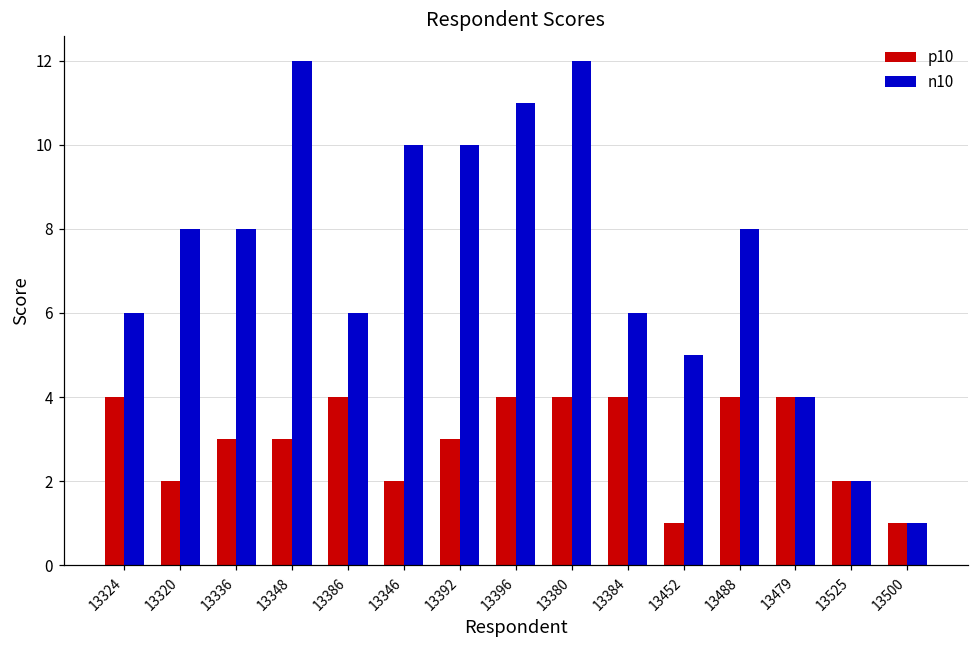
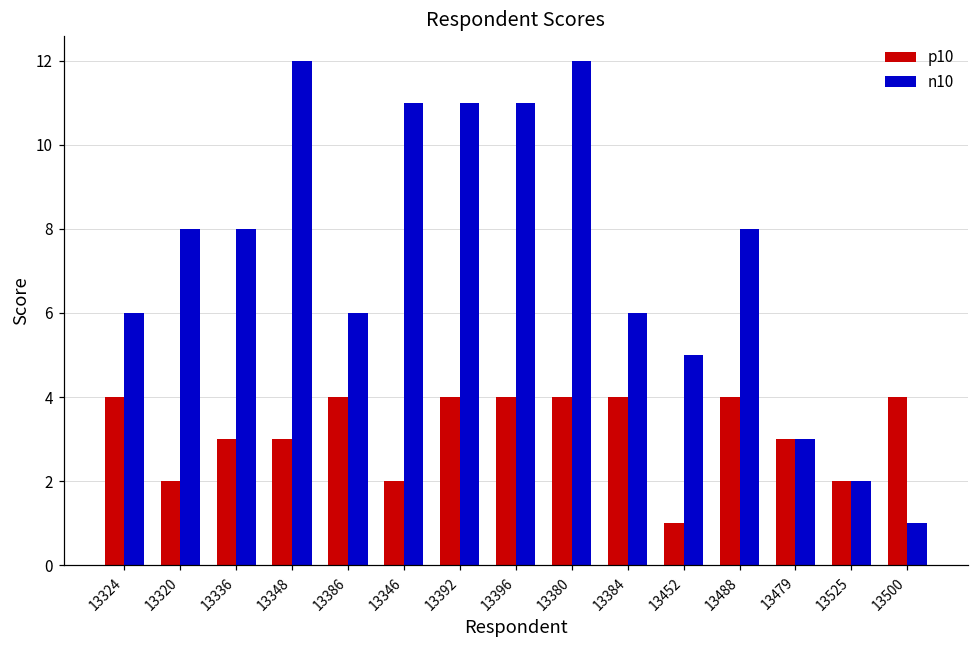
  {
    "p10": {
      "13324": 4,
      "13320": 2,
      "13336": 3,
      "13348": 3,
      "13386": 4,
      "13346": 2,
-     "13392": 3,
+     "13392": 4,
      "13396": 4,
      "13380": 4,
      "13384": 4,
      "13452": 1,
      "13488": 4,
-     "13479": 4,
+     "13479": 3,
      "13525": 2,
-     "13500": 1
+     "13500": 4
    },
    "n10": {
      "13324": 6,
      "13320": 8,
      "13336": 8,
      "13348": 12,
      "13386": 6,
-     "13346": 10,
-     "13392": 10,
+     "13346": 11,
+     "13392": 11,
      "13396": 11,
      "13380": 12,
      "13384": 6,
      "13452": 5,
      "13488": 8,
-     "13479": 4,
+     "13479": 3,
      "13525": 2,
      "13500": 1
    }
  }
